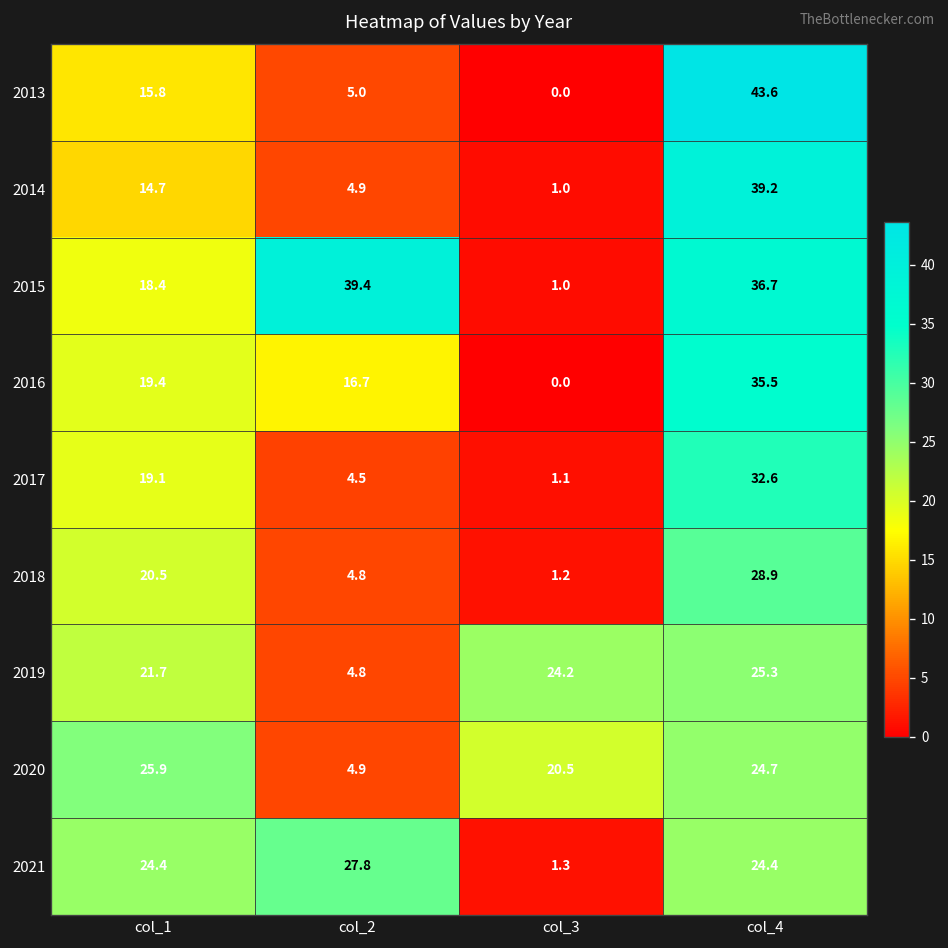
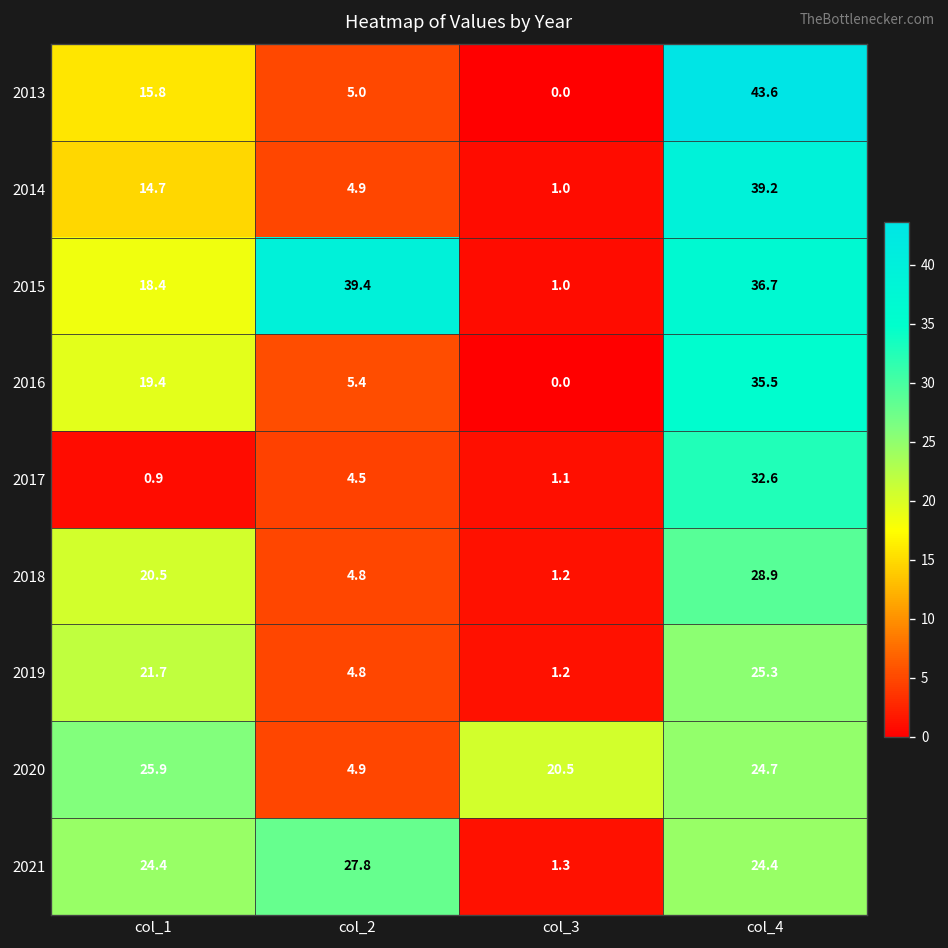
  {
    "2013": {
      "col_1": 15.8,
      "col_2": 5.0,
      "col_3": 0.0,
      "col_4": 43.6
    },
    "2014": {
      "col_1": 14.7,
      "col_2": 4.9,
      "col_3": 1.0,
      "col_4": 39.2
    },
    "2015": {
      "col_1": 18.4,
      "col_2": 39.4,
      "col_3": 1.0,
      "col_4": 36.7
    },
    "2016": {
      "col_1": 19.4,
-     "col_2": 16.7,
+     "col_2": 5.4,
      "col_3": 0.0,
      "col_4": 35.5
    },
    "2017": {
-     "col_1": 19.1,
+     "col_1": 0.9,
      "col_2": 4.5,
      "col_3": 1.1,
      "col_4": 32.6
    },
    "2018": {
      "col_1": 20.5,
      "col_2": 4.8,
      "col_3": 1.2,
      "col_4": 28.9
    },
    "2019": {
      "col_1": 21.7,
      "col_2": 4.8,
-     "col_3": 24.2,
+     "col_3": 1.2,
      "col_4": 25.3
    },
    "2020": {
      "col_1": 25.9,
      "col_2": 4.9,
      "col_3": 20.5,
      "col_4": 24.7
    },
    "2021": {
      "col_1": 24.4,
      "col_2": 27.8,
      "col_3": 1.3,
      "col_4": 24.4
    }
  }
